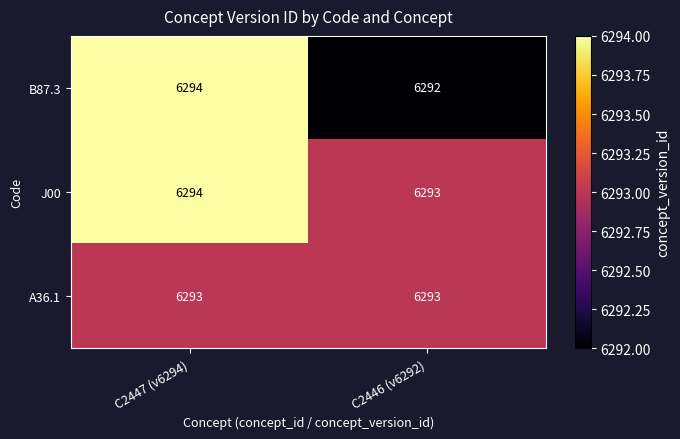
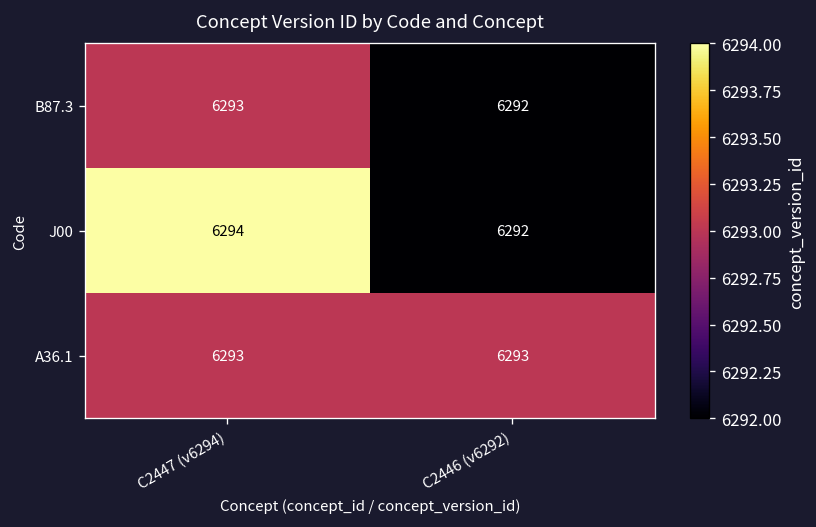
  {
    "B87.3": {
-     "C2447 (v6294)": 6294,
+     "C2447 (v6294)": 6293,
      "C2446 (v6292)": 6292
    },
    "J00": {
      "C2447 (v6294)": 6294,
-     "C2446 (v6292)": 6293
+     "C2446 (v6292)": 6292
    },
    "A36.1": {
      "C2447 (v6294)": 6293,
      "C2446 (v6292)": 6293
    }
  }
